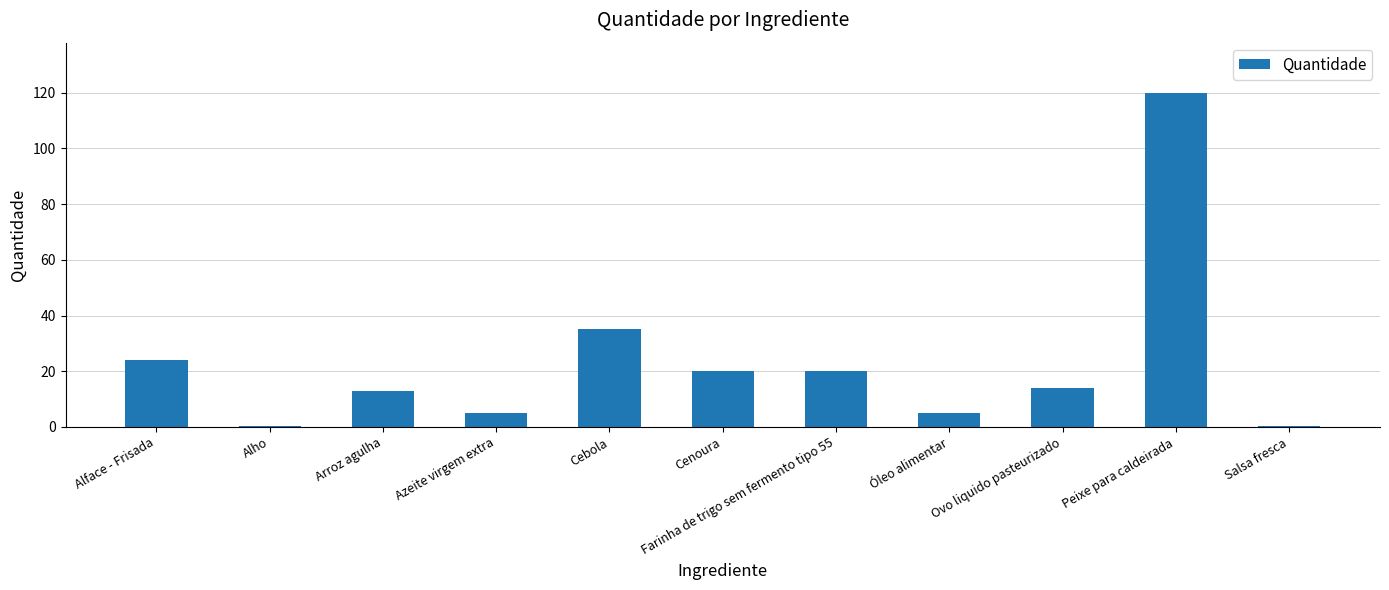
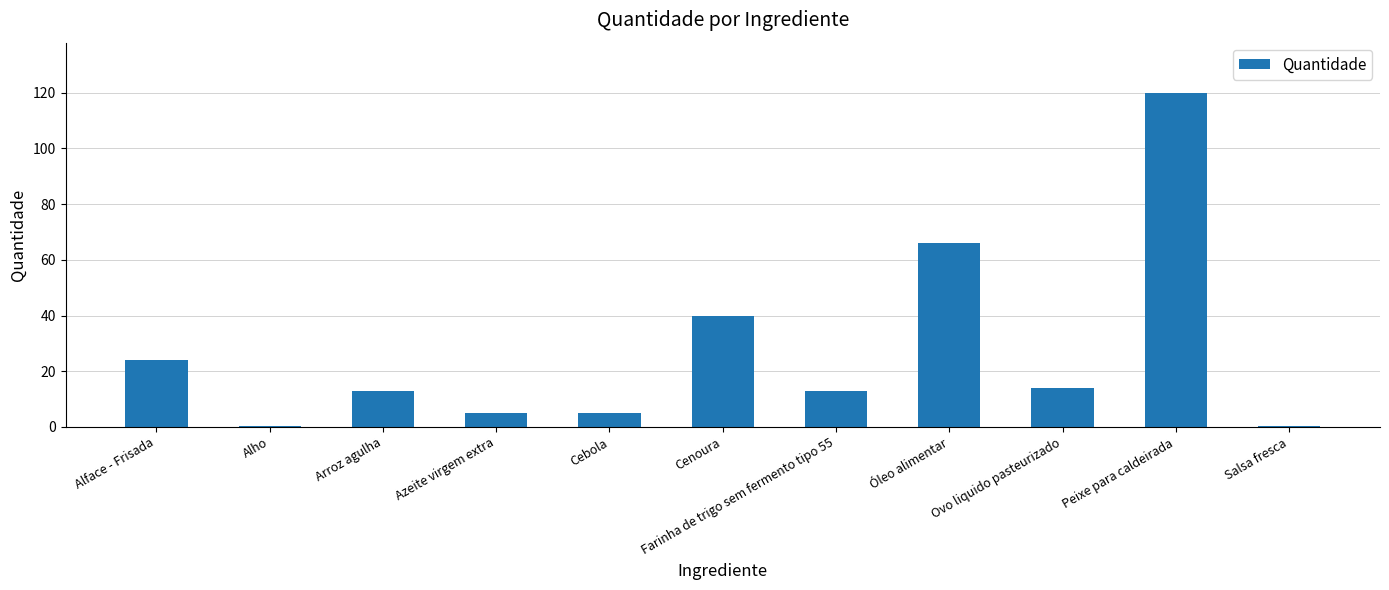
  {
    "Alface - Frisada": 24,
    "Arroz agulha": 13,
    "Azeite virgem extra": 5,
-   "Cebola": 35,
-   "Cenoura": 20,
-   "Farinha de trigo sem fermento tipo 55": 20,
-   "Óleo alimentar": 5,
+   "Cebola": 5,
+   "Cenoura": 40,
+   "Farinha de trigo sem fermento tipo 55": 13,
+   "Óleo alimentar": 66,
    "Ovo liquido pasteurizado": 14,
    "Peixe para caldeirada": 120
  }
